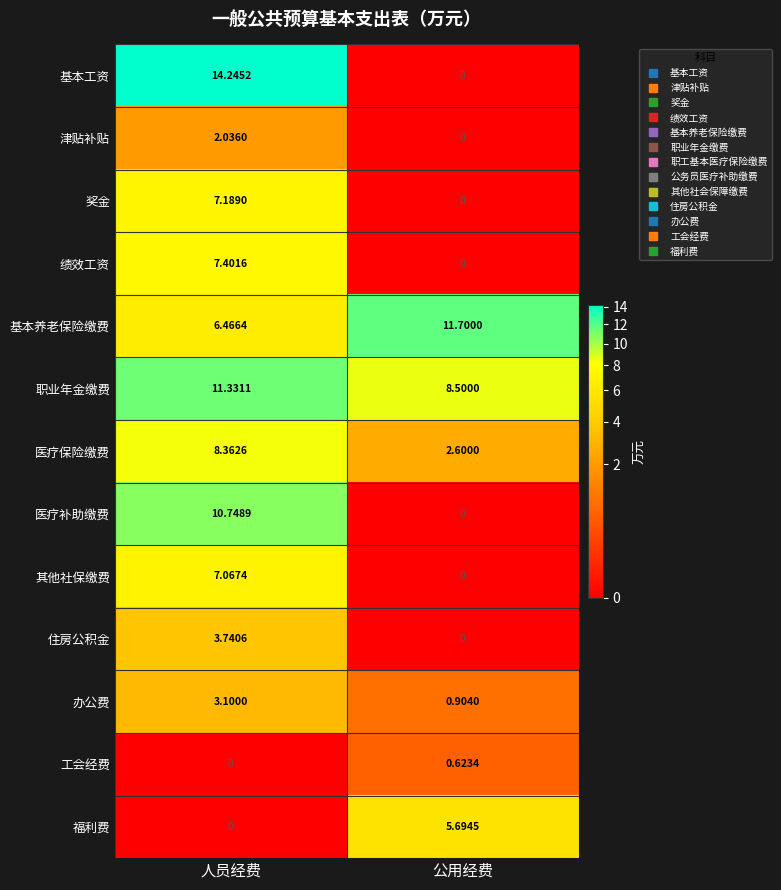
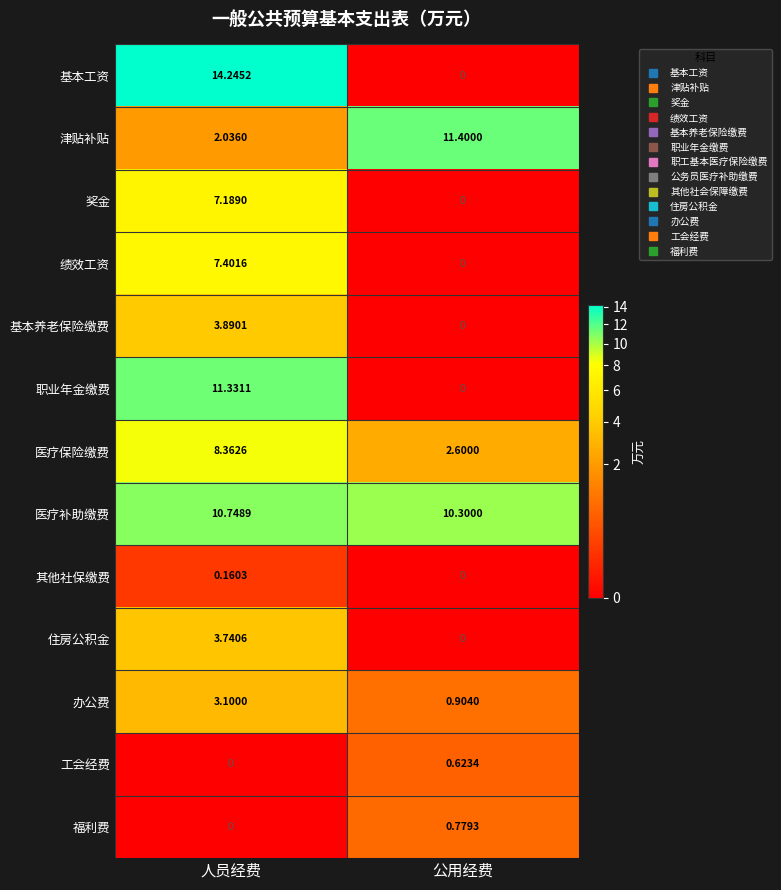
  {
    "基本工资": {
      "人员经费": 14.2452,
      "公用经费": 0
    },
    "津贴补贴": {
      "人员经费": 2.0360,
-     "公用经费": 0
+     "公用经费": 11.4000
    },
    "奖金": {
      "人员经费": 7.1890,
      "公用经费": 0
    },
    "绩效工资": {
      "人员经费": 7.4016,
      "公用经费": 0
    },
    "基本养老保险缴费": {
-     "人员经费": 6.4664,
-     "公用经费": 11.7000
+     "人员经费": 3.8901,
+     "公用经费": 0
    },
    "职业年金缴费": {
      "人员经费": 11.3311,
-     "公用经费": 8.5000
+     "公用经费": 0
    },
    "医疗保险缴费": {
      "人员经费": 8.3626,
      "公用经费": 2.6000
    },
    "医疗补助缴费": {
      "人员经费": 10.7489,
-     "公用经费": 0
+     "公用经费": 10.3000
    },
    "其他社保缴费": {
-     "人员经费": 7.0674,
+     "人员经费": 0.1603,
      "公用经费": 0
    },
    "住房公积金": {
      "人员经费": 3.7406,
      "公用经费": 0
    },
    "办公费": {
      "人员经费": 3.1000,
      "公用经费": 0.9040
    },
    "工会经费": {
      "人员经费": 0,
      "公用经费": 0.6234
    },
    "福利费": {
      "人员经费": 0,
-     "公用经费": 5.6945
+     "公用经费": 0.7793
    }
  }
